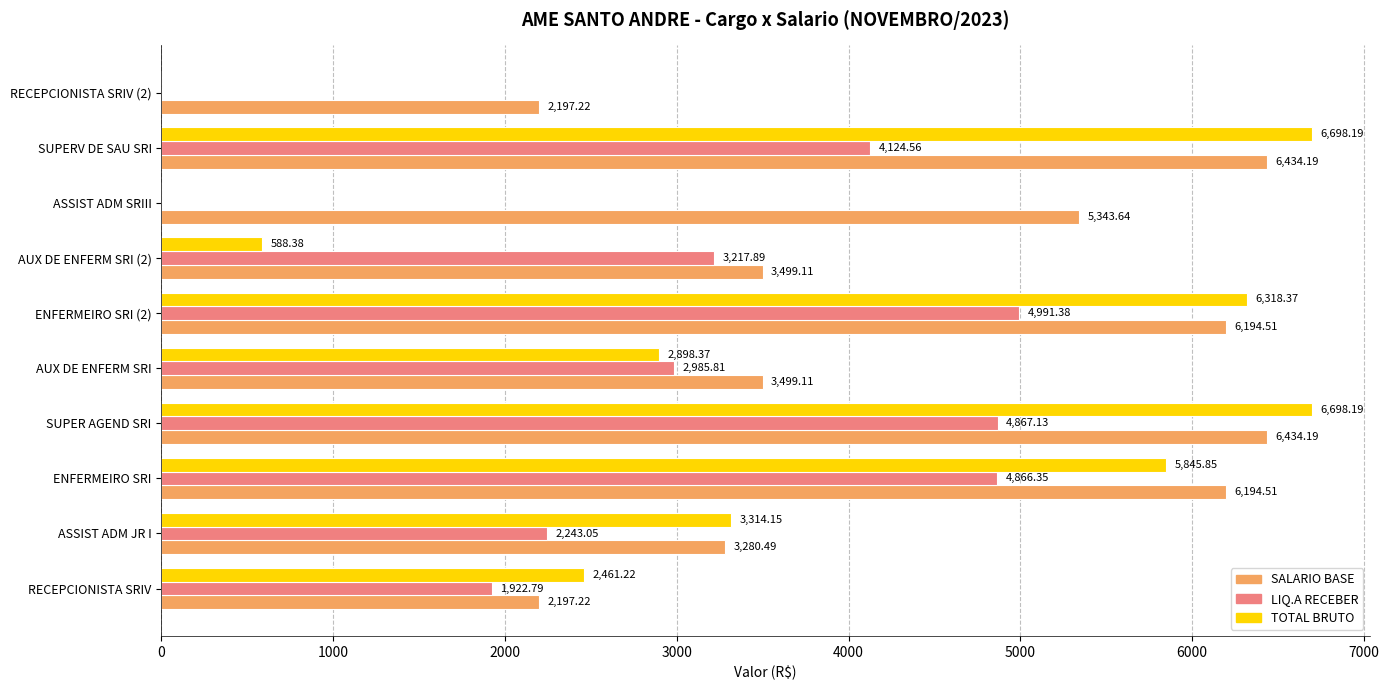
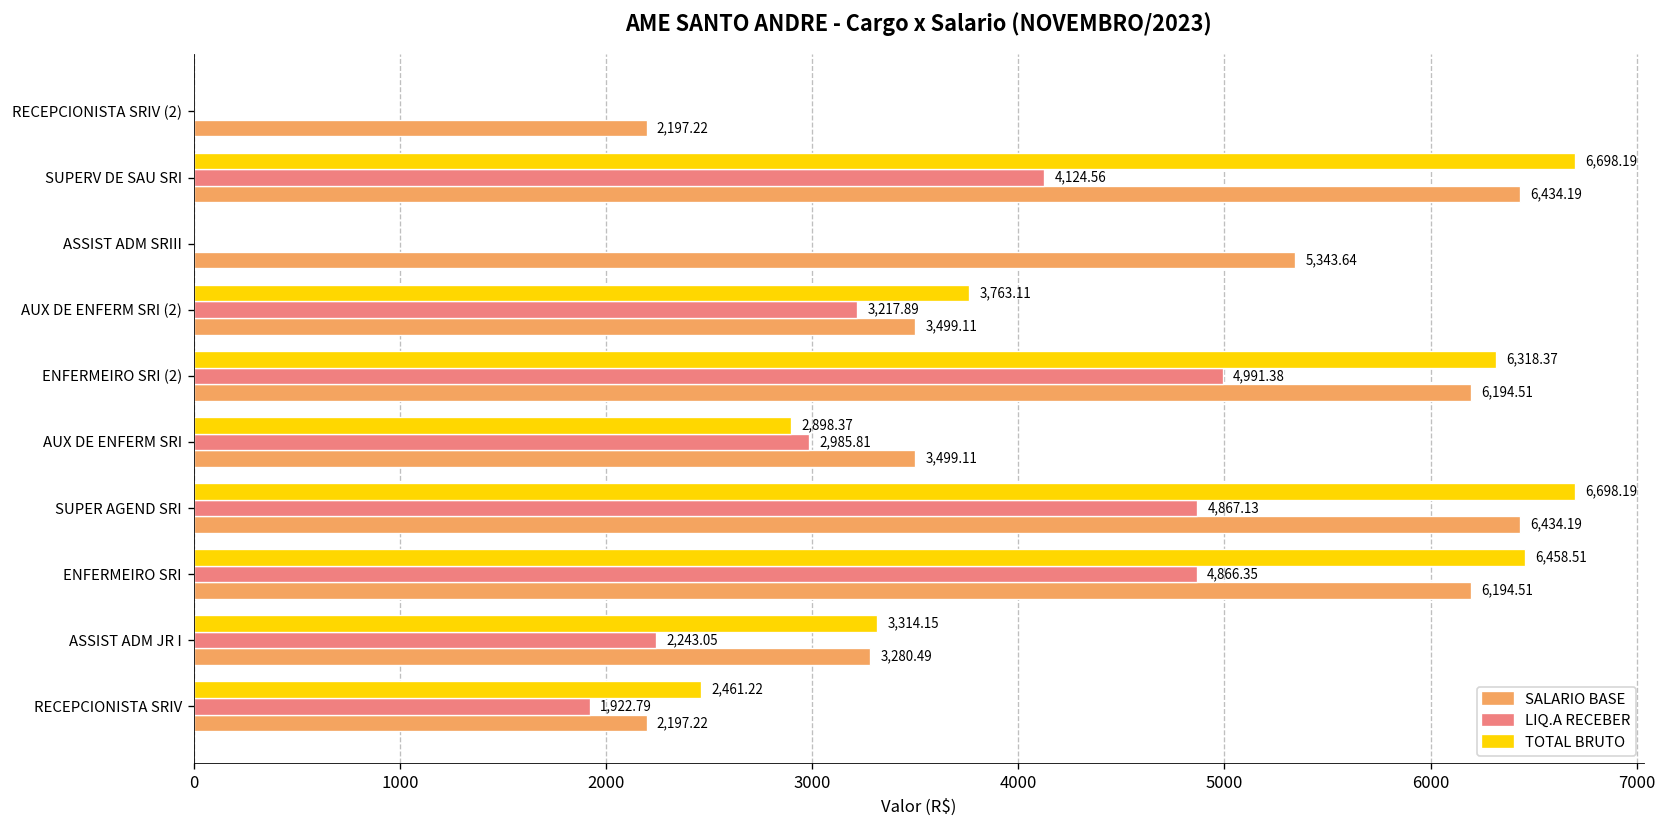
  {
    "TOTAL BRUTO": {
      "SUPERV DE SAU SRI": "6,698.19",
-     "AUX DE ENFERM SRI (2)": "588.38",
+     "AUX DE ENFERM SRI (2)": "3,763.11",
      "ENFERMEIRO SRI (2)": "6,318.37",
      "AUX DE ENFERM SRI": "2,898.37",
      "SUPER AGEND SRI": "6,698.19",
-     "ENFERMEIRO SRI": "5,845.85",
+     "ENFERMEIRO SRI": "6,458.51",
      "ASSIST ADM JR I": "3,314.15",
      "RECEPCIONISTA SRIV": "2,461.22"
    }
  }
